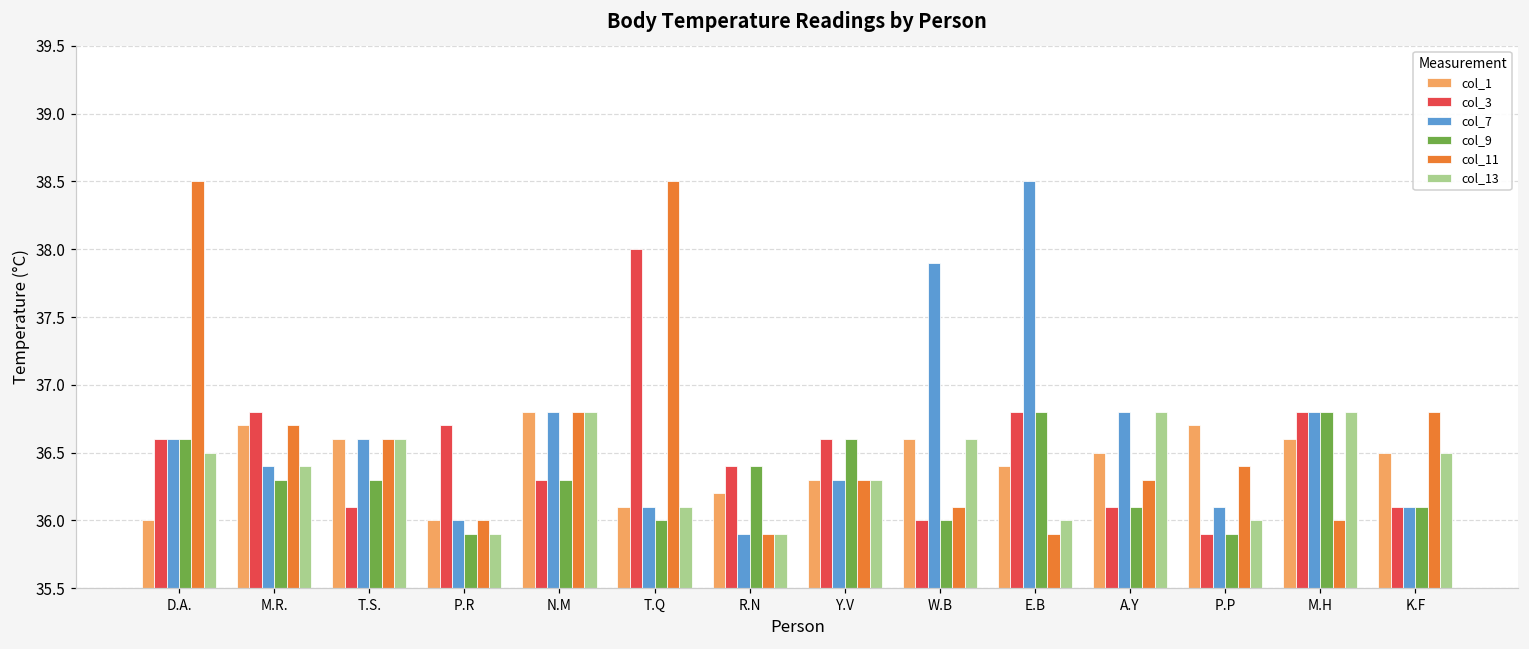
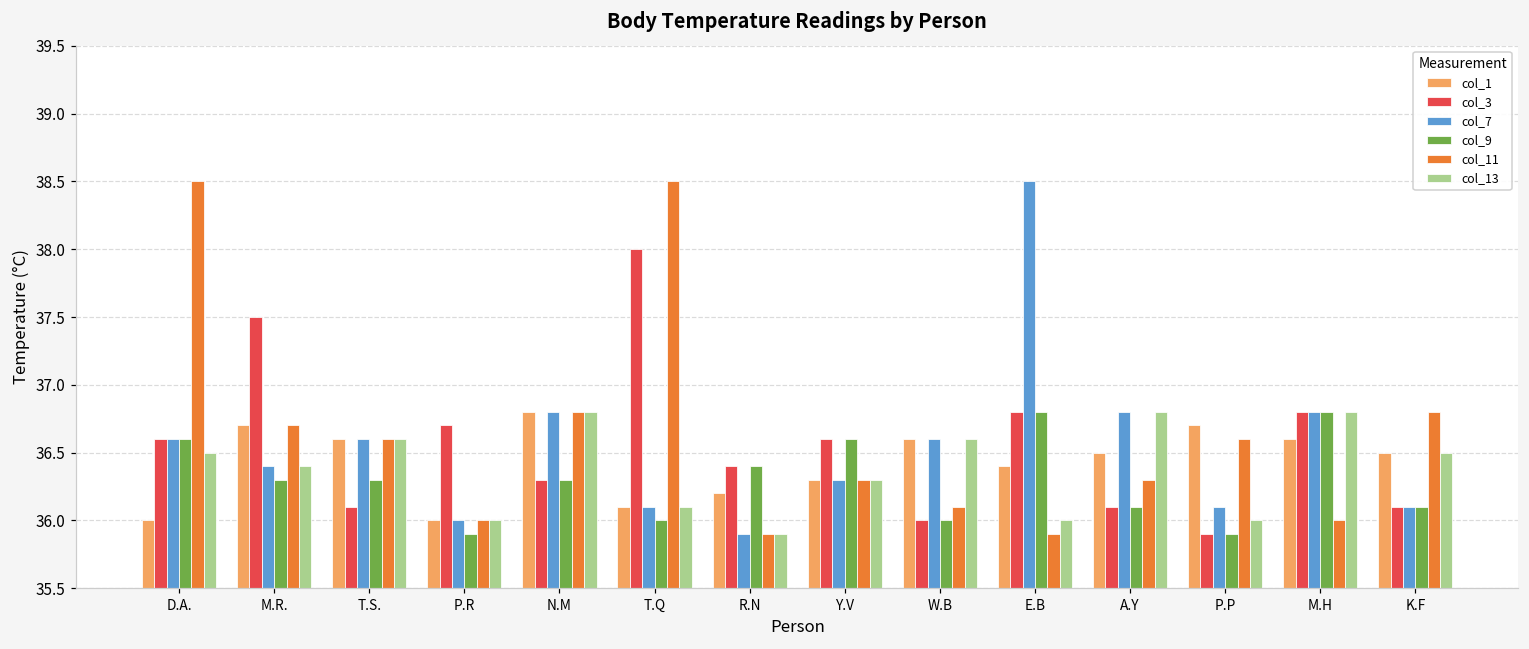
  {
    "col_1": {
      "D.A.": 36.0,
      "M.R.": 36.7,
      "T.S.": 36.6,
      "P.R": 36.0,
      "N.M": 36.8,
      "T.Q": 36.1,
      "R.N": 36.2,
      "Y.V": 36.3,
      "W.B": 36.6,
      "E.B": 36.4,
      "A.Y": 36.5,
      "P.P": 36.7,
      "M.H": 36.6,
      "K.F": 36.5
    },
    "col_3": {
      "D.A.": 36.6,
-     "M.R.": 36.8,
+     "M.R.": 37.5,
      "T.S.": 36.1,
      "P.R": 36.7,
      "N.M": 36.3,
      "T.Q": 38.0,
      "R.N": 36.4,
      "Y.V": 36.6,
      "W.B": 36.0,
      "E.B": 36.8,
      "A.Y": 36.1,
      "P.P": 35.9,
      "M.H": 36.8,
      "K.F": 36.1
    },
    "col_7": {
      "D.A.": 36.6,
      "M.R.": 36.4,
      "T.S.": 36.6,
      "P.R": 36.0,
      "N.M": 36.8,
      "T.Q": 36.1,
      "R.N": 35.9,
      "Y.V": 36.3,
-     "W.B": 37.9,
+     "W.B": 36.6,
      "E.B": 38.5,
      "A.Y": 36.8,
      "P.P": 36.1,
      "M.H": 36.8,
      "K.F": 36.1
    },
    "col_9": {
      "D.A.": 36.6,
      "M.R.": 36.3,
      "T.S.": 36.3,
      "P.R": 35.9,
      "N.M": 36.3,
      "T.Q": 36.0,
      "R.N": 36.4,
      "Y.V": 36.6,
      "W.B": 36.0,
      "E.B": 36.8,
      "A.Y": 36.1,
      "P.P": 35.9,
      "M.H": 36.8,
      "K.F": 36.1
    },
    "col_11": {
      "D.A.": 38.5,
      "M.R.": 36.7,
      "T.S.": 36.6,
      "P.R": 36.0,
      "N.M": 36.8,
      "T.Q": 38.5,
      "R.N": 35.9,
      "Y.V": 36.3,
      "W.B": 36.1,
      "E.B": 35.9,
      "A.Y": 36.3,
-     "P.P": 36.4,
+     "P.P": 36.6,
      "M.H": 36.0,
      "K.F": 36.8
    },
    "col_13": {
      "D.A.": 36.5,
      "M.R.": 36.4,
      "T.S.": 36.6,
-     "P.R": 35.9,
+     "P.R": 36.0,
      "N.M": 36.8,
      "T.Q": 36.1,
      "R.N": 35.9,
      "Y.V": 36.3,
      "W.B": 36.6,
      "E.B": 36.0,
      "A.Y": 36.8,
      "P.P": 36.0,
      "M.H": 36.8,
      "K.F": 36.5
    }
  }
